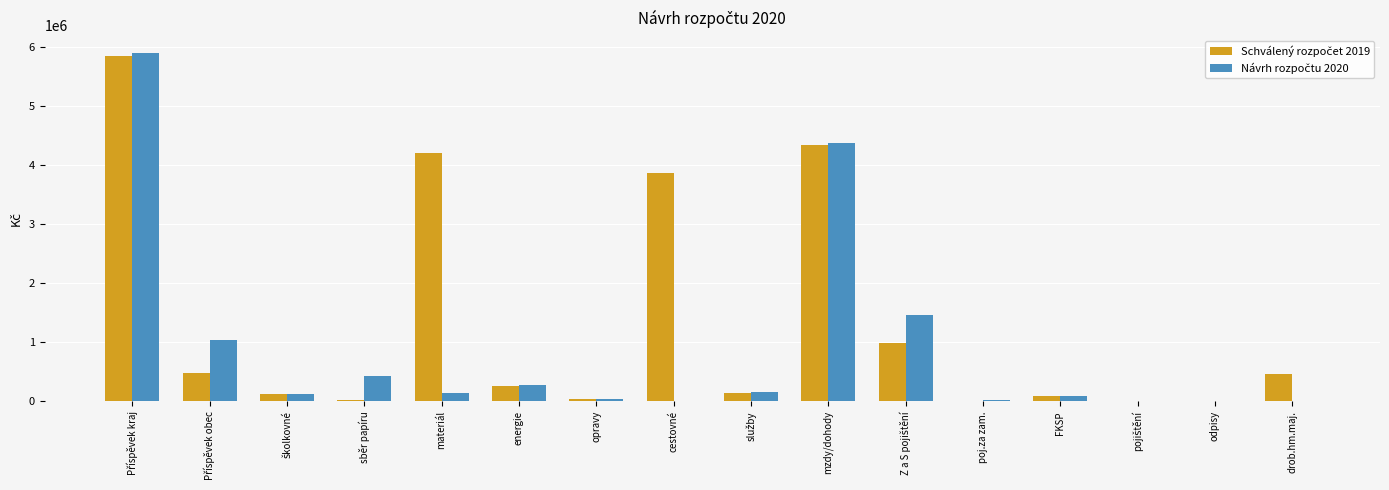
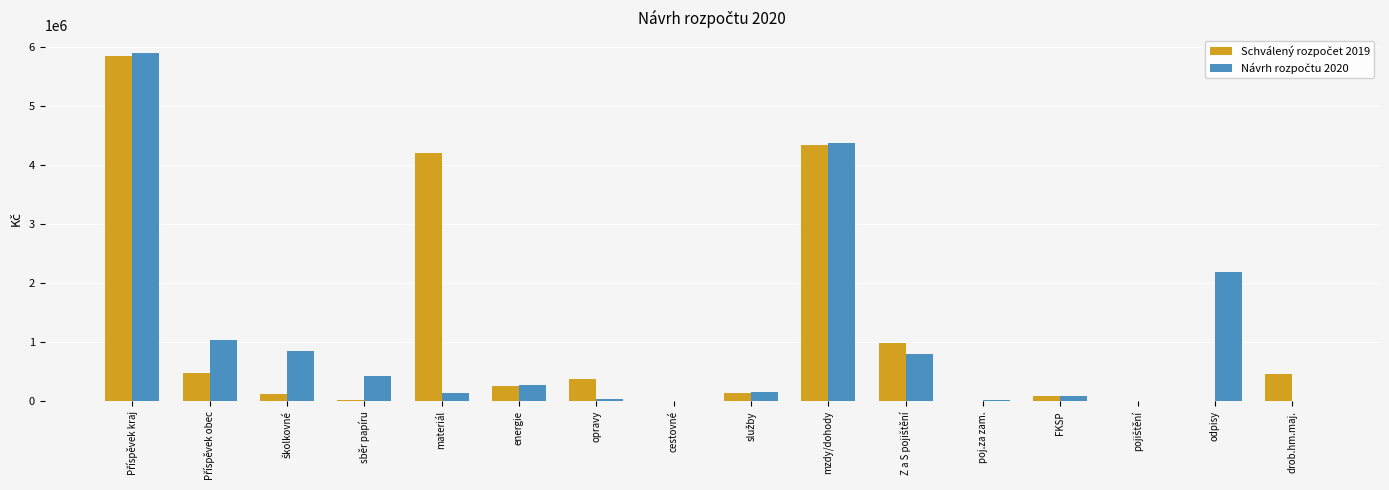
  {
    "Schválený rozpočet 2019": {
      "Příspěvek kraj": 5800000,
      "Příspěvek obec": 500000,
      "školkovné": 100000,
      "materiál": 4200000,
      "energie": 300000,
-     "opravy": 0,
-     "cestovné": 3900000,
+     "opravy": 400000,
+     "cestovné": 0,
      "služby": 100000,
      "mzdy/dohody": 4300000,
      "Z a S pojištění": 1000000,
      "poj.za zam.": 0,
      "FKSP": 100000,
      "drob.hm.maj.": 500000
    },
    "Návrh rozpočtu 2020": {
      "Příspěvek kraj": 5900000,
      "Příspěvek obec": 1000000,
-     "školkovné": 100000,
+     "školkovné": 800000,
      "sběr papíru": 400000,
      "materiál": 100000,
      "energie": 300000,
      "služby": 200000,
      "mzdy/dohody": 4400000,
-     "Z a S pojištění": 1500000,
+     "Z a S pojištění": 800000,
      "FKSP": 100000,
-     "odpisy": 0
+     "odpisy": 2200000
    }
  }
